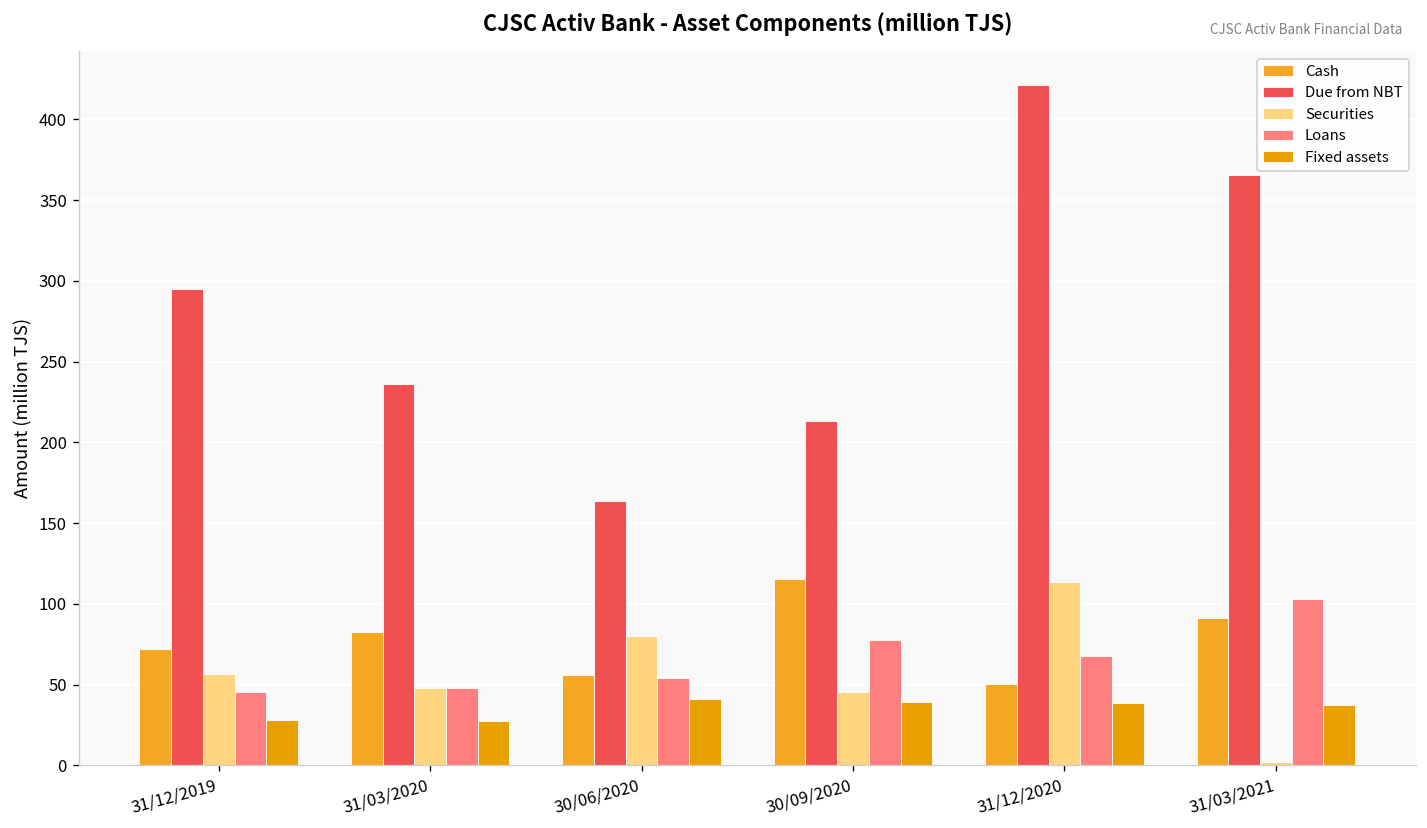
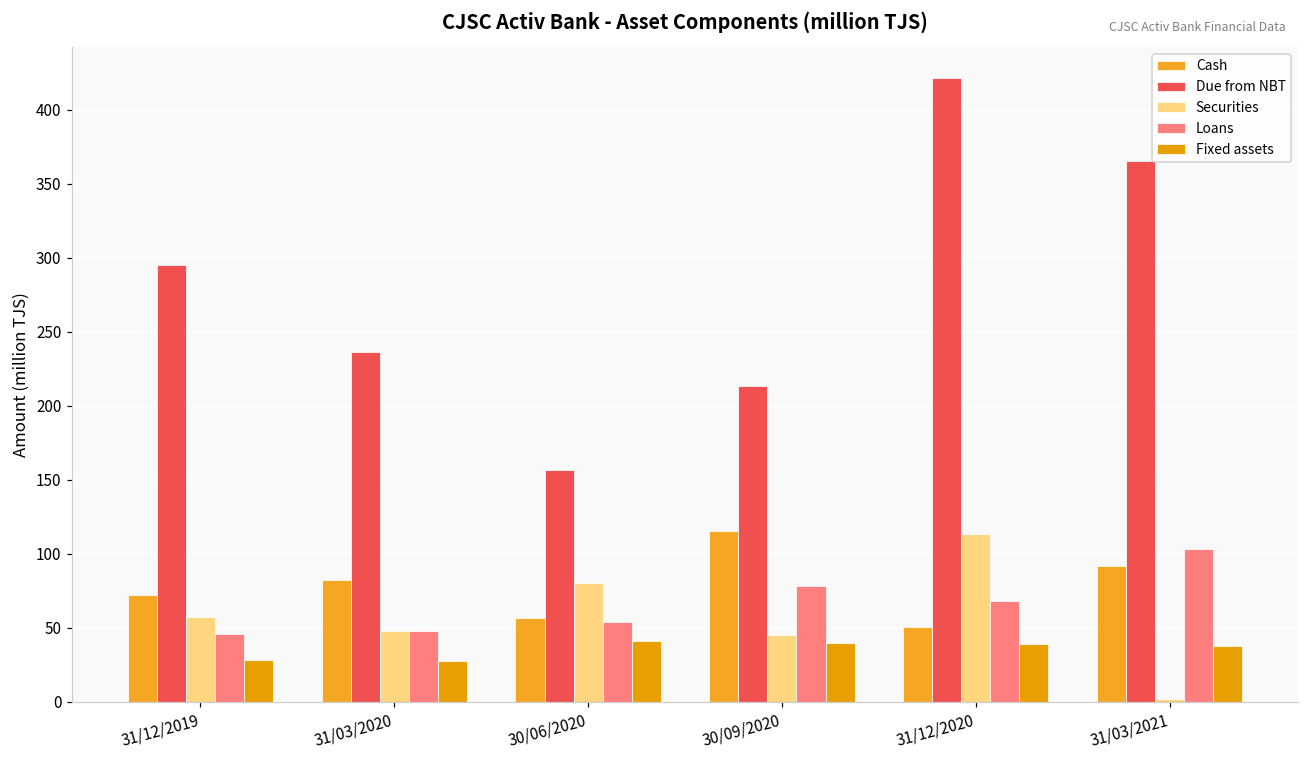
  {
    "Due from NBT": {
      "31/12/2019": 295,
      "31/03/2020": 236,
-     "30/06/2020": 164,
+     "30/06/2020": 156,
      "30/09/2020": 214,
      "31/12/2020": 421,
      "31/03/2021": 366
    },
    "Securities": {
      "31/12/2019": 57,
      "31/03/2020": 48,
      "30/06/2020": 80,
      "30/09/2020": 45,
      "31/12/2020": 114,
      "31/03/2021": 2
    },
    "Loans": {
      "31/12/2019": 45,
      "31/03/2020": 48,
      "30/06/2020": 54,
      "30/09/2020": 78,
      "31/12/2020": 68,
      "31/03/2021": 103
    }
  }
